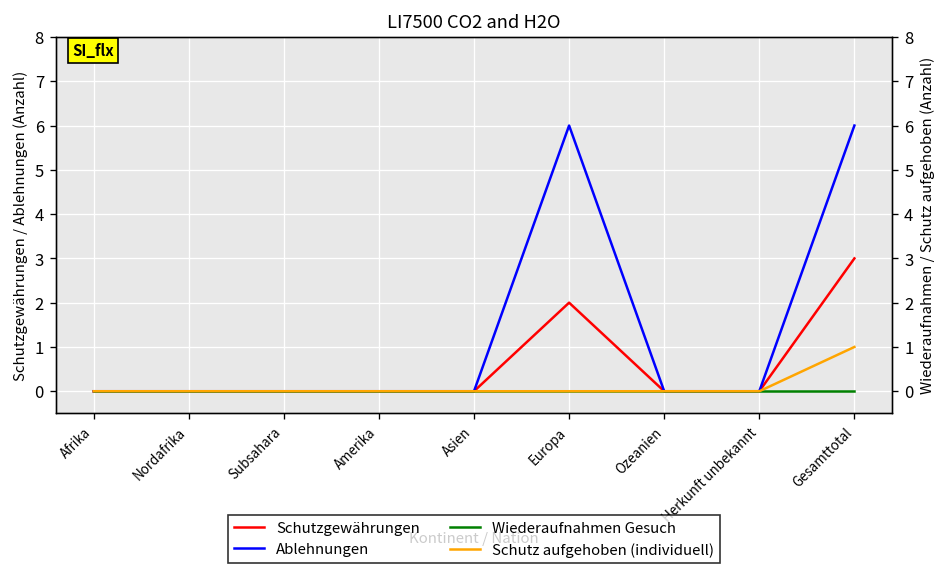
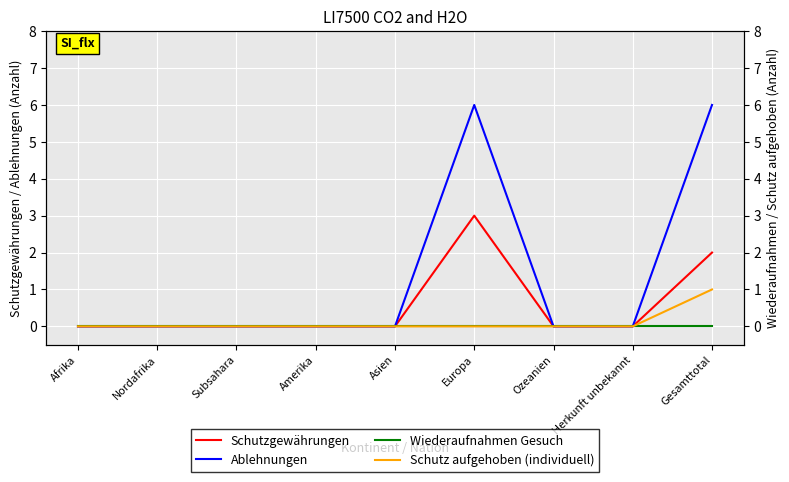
  {
    "Schutzgewährungen": {
-     "Europa": 2,
-     "Gesamttotal": 3
+     "Europa": 3,
+     "Gesamttotal": 2
    },
    "Ablehnungen": {
      "Europa": 6,
      "Gesamttotal": 6
    },
    "Wiederaufnahmen Gesuch": {
      "Gesamttotal": 0.0
    },
    "Schutz aufgehoben (individuell)": {
      "Gesamttotal": 1.0
    }
  }
